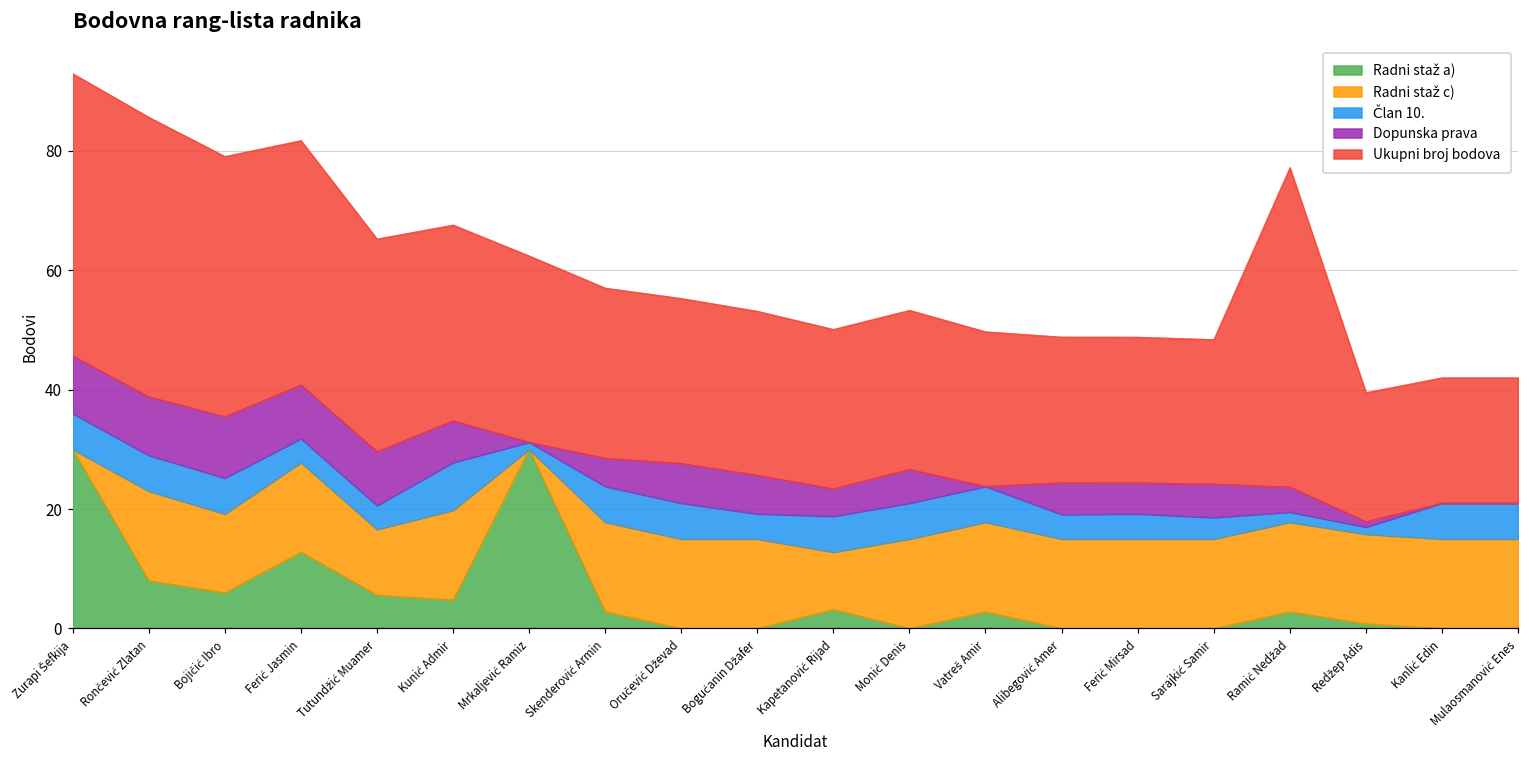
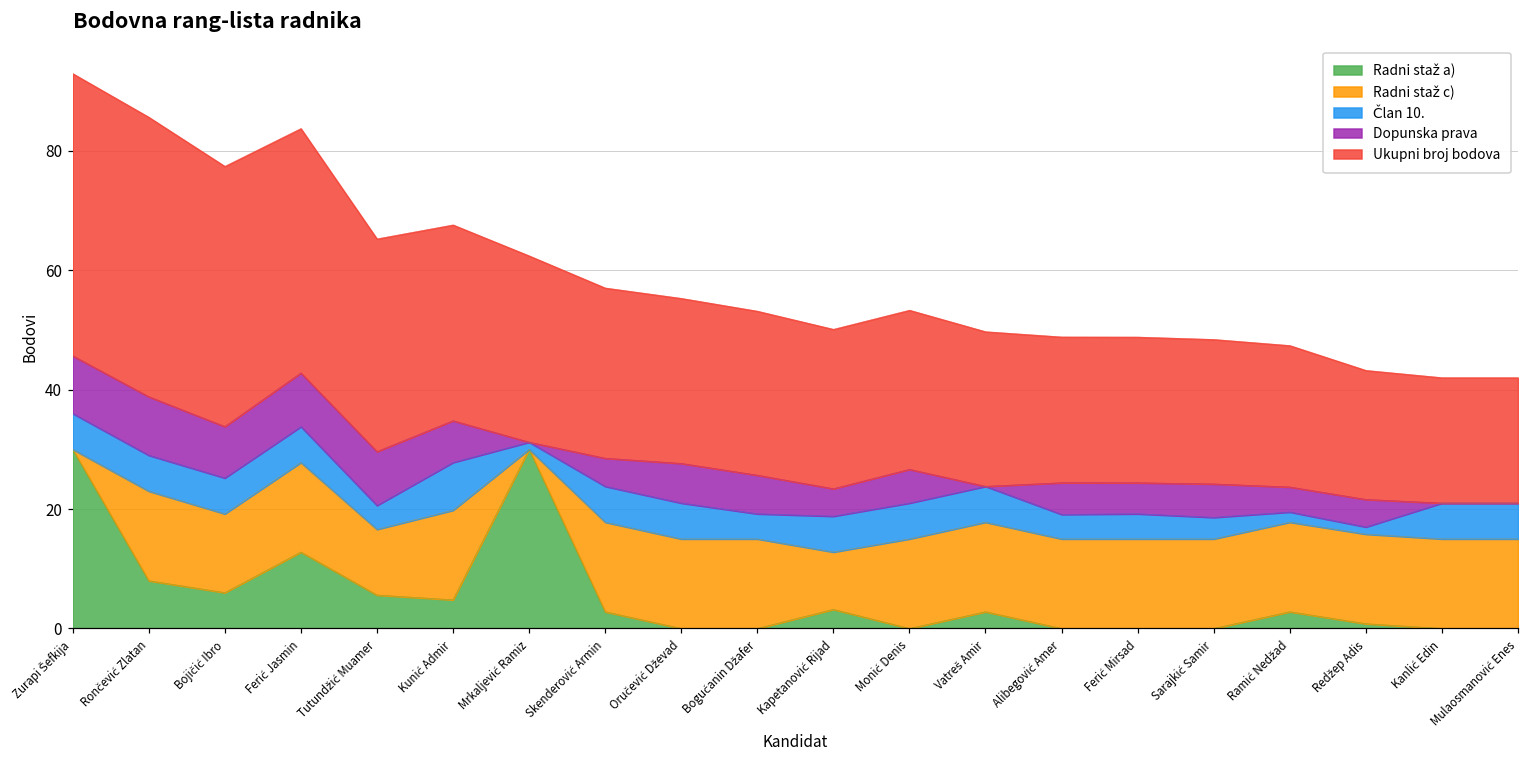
  {
    "Radni staž a)": {
      "Rončević Zlatan": 8,
      "Bojičić Ibro": 6,
      "Ferić Jasmin": 13,
      "Tutundžić Muamer": 6,
      "Kunić Admir": 5,
      "Skenderović Armin": 3,
      "Oručević Dževad": 0,
      "Bogućanin Džafer": 0,
      "Kapetanović Rijad": 3,
      "Monić Denis": 0,
      "Vatreš Amir": 3,
      "Alibegović Amer": 0,
      "Ferić Mirsad": 0,
      "Sarajkić Samir": 0,
      "Ramić Nedžad": 3,
      "Redžep Adis": 1,
      "Kanlić Edin": 0,
      "Mulaosmanović Enes": 0
    },
    "Radni staž c)": {
      "Rončević Zlatan": 15,
      "Bojičić Ibro": 13,
      "Ferić Jasmin": 15,
      "Tutundžić Muamer": 11,
      "Kunić Admir": 15,
      "Skenderović Armin": 15,
      "Oručević Dževad": 15,
      "Bogućanin Džafer": 15,
      "Kapetanović Rijad": 10,
      "Monić Denis": 15,
      "Vatreš Amir": 15,
      "Alibegović Amer": 15,
      "Ferić Mirsad": 15,
      "Sarajkić Samir": 15,
      "Ramić Nedžad": 15,
      "Redžep Adis": 15,
      "Kanlić Edin": 15,
      "Mulaosmanović Enes": 15
    },
    "Član 10.": {
      "Zurapi Šefkija": 6,
      "Rončević Zlatan": 6,
      "Bojičić Ibro": 6,
-     "Ferić Jasmin": 4,
+     "Ferić Jasmin": 6,
      "Tutundžić Muamer": 4,
      "Kunić Admir": 8,
      "Skenderović Armin": 6,
      "Oručević Dževad": 6,
      "Bogućanin Džafer": 4,
      "Kapetanović Rijad": 6,
      "Monić Denis": 6,
      "Alibegović Amer": 4,
      "Ferić Mirsad": 4,
      "Sarajkić Samir": 4,
      "Ramić Nedžad": 2,
      "Redžep Adis": 1
    },
    "Dopunska prava": {
      "Zurapi Šefkija": 10,
      "Rončević Zlatan": 10,
-     "Bojičić Ibro": 10,
+     "Bojičić Ibro": 9,
      "Ferić Jasmin": 9,
      "Tutundžić Muamer": 9,
      "Kunić Admir": 7,
      "Skenderović Armin": 5,
      "Oručević Dževad": 7,
      "Bogućanin Džafer": 6,
      "Kapetanović Rijad": 5,
      "Monić Denis": 6,
      "Alibegović Amer": 5,
      "Ferić Mirsad": 5,
      "Sarajkić Samir": 6,
      "Ramić Nedžad": 4,
-     "Redžep Adis": 1
+     "Redžep Adis": 5
    },
    "Ukupni broj bodova": {
      "Zurapi Šefkija": 47,
      "Rončević Zlatan": 47,
      "Bojičić Ibro": 44,
      "Ferić Jasmin": 41,
      "Tutundžić Muamer": 36,
      "Kunić Admir": 33,
      "Mrkaljević Ramiz": 31,
      "Skenderović Armin": 29,
      "Oručević Dževad": 28,
      "Bogućanin Džafer": 27,
      "Kapetanović Rijad": 27,
      "Monić Denis": 27,
      "Vatreš Amir": 26,
      "Alibegović Amer": 24,
      "Ferić Mirsad": 24,
      "Sarajkić Samir": 24,
-     "Ramić Nedžad": 54,
+     "Ramić Nedžad": 24,
      "Redžep Adis": 22,
      "Kanlić Edin": 21,
      "Mulaosmanović Enes": 21
    }
  }
